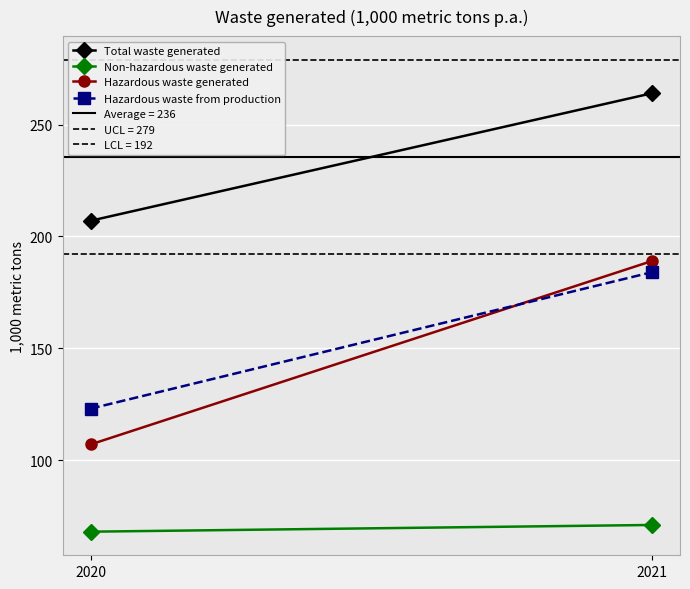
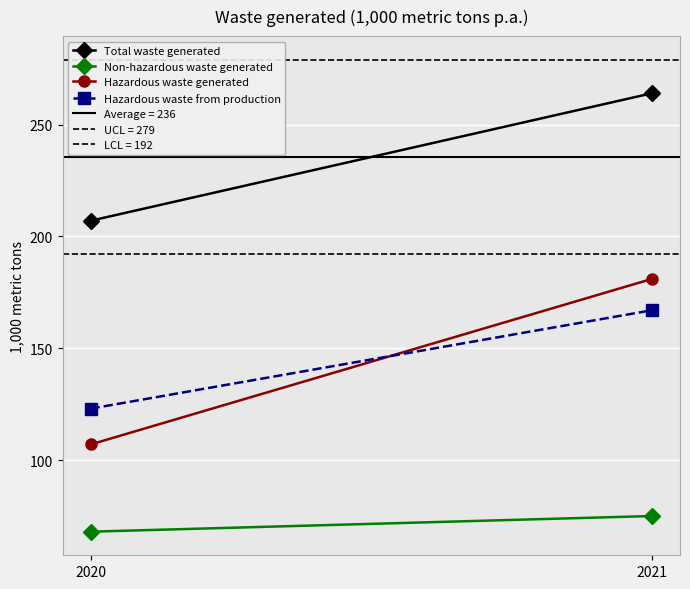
  {
    "Total waste generated": {
      "2020": 207,
      "2021": 264
    },
    "Non-hazardous waste generated": {
      "2020": 68,
-     "2021": 71
+     "2021": 75
    },
    "Hazardous waste generated": {
      "2020": 107,
-     "2021": 189
+     "2021": 181
    },
    "Hazardous waste from production": {
      "2020": 123,
-     "2021": 184
+     "2021": 167
    }
  }
